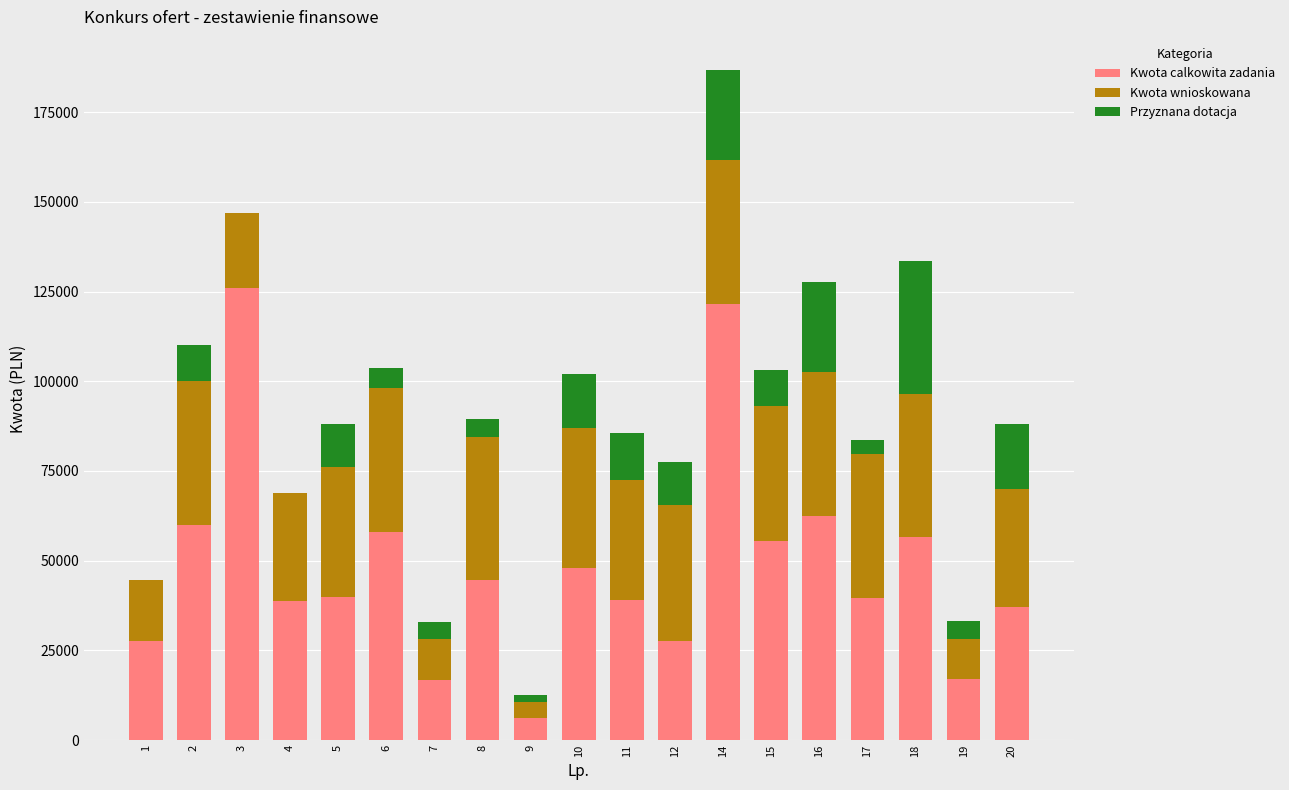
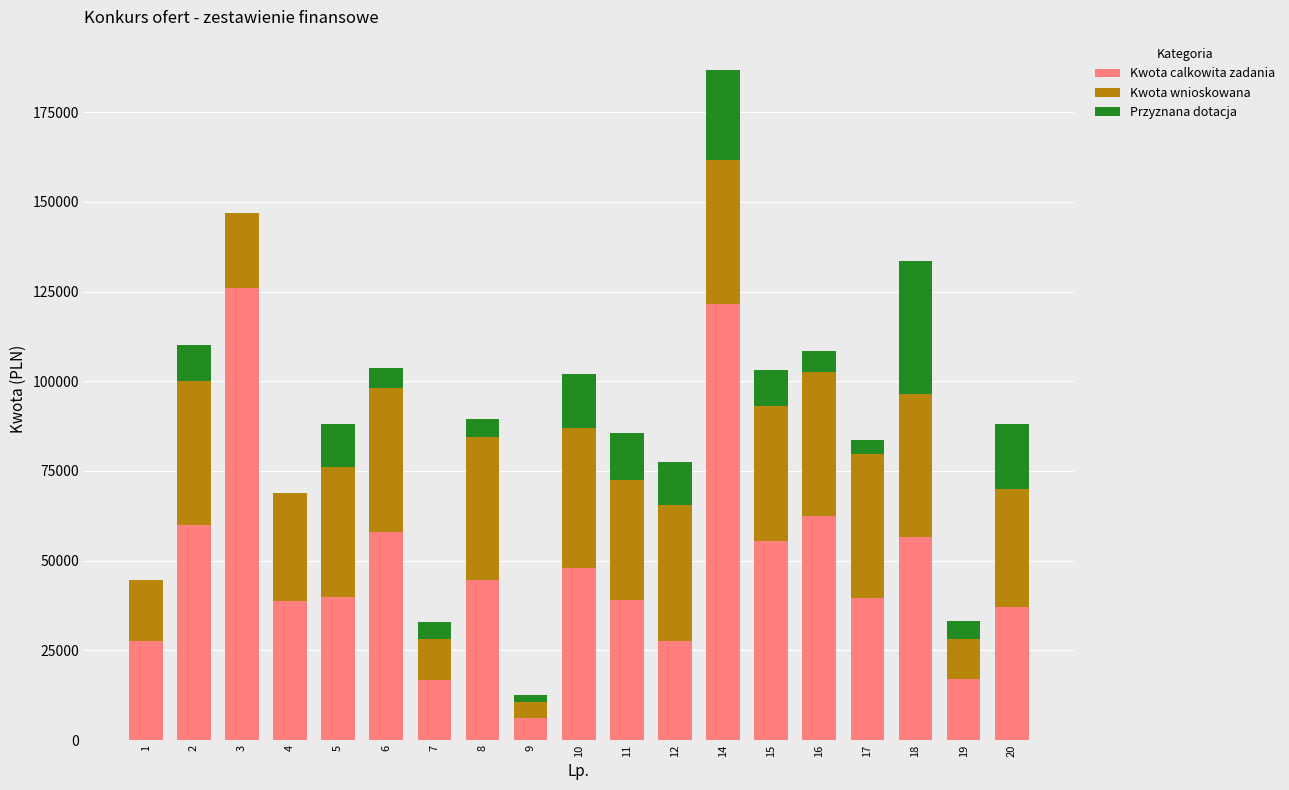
  {
    "Kwota calkowita zadania": {
      "1": 28000,
      "2": 60000,
      "3": 126000,
      "4": 39000,
      "5": 40000,
      "6": 58000,
      "7": 17000,
      "8": 45000,
      "9": 6000,
      "10": 48000,
      "11": 39000,
      "12": 28000,
      "14": 122000,
      "15": 56000,
      "16": 63000,
      "17": 40000,
      "18": 57000,
      "19": 17000,
      "20": 37000
    },
    "Kwota wnioskowana": {
      "1": 17000,
      "2": 40000,
      "3": 21000,
      "4": 30000,
      "5": 36000,
      "6": 40000,
      "7": 11000,
      "8": 40000,
      "9": 4000,
      "10": 39000,
      "11": 34000,
      "12": 38000,
      "14": 40000,
      "15": 38000,
      "16": 40000,
      "17": 40000,
      "18": 40000,
      "19": 11000,
      "20": 33000
    },
    "Przyznana dotacja": {
      "1": 0,
      "2": 10000,
      "3": 0,
      "4": 0,
      "5": 12000,
      "6": 6000,
      "7": 5000,
      "8": 5000,
      "9": 2000,
      "10": 15000,
      "11": 13000,
      "12": 12000,
      "14": 25000,
      "15": 10000,
-     "16": 25000,
+     "16": 6000,
      "17": 4000,
      "18": 37000,
      "19": 5000,
      "20": 18000
    }
  }
